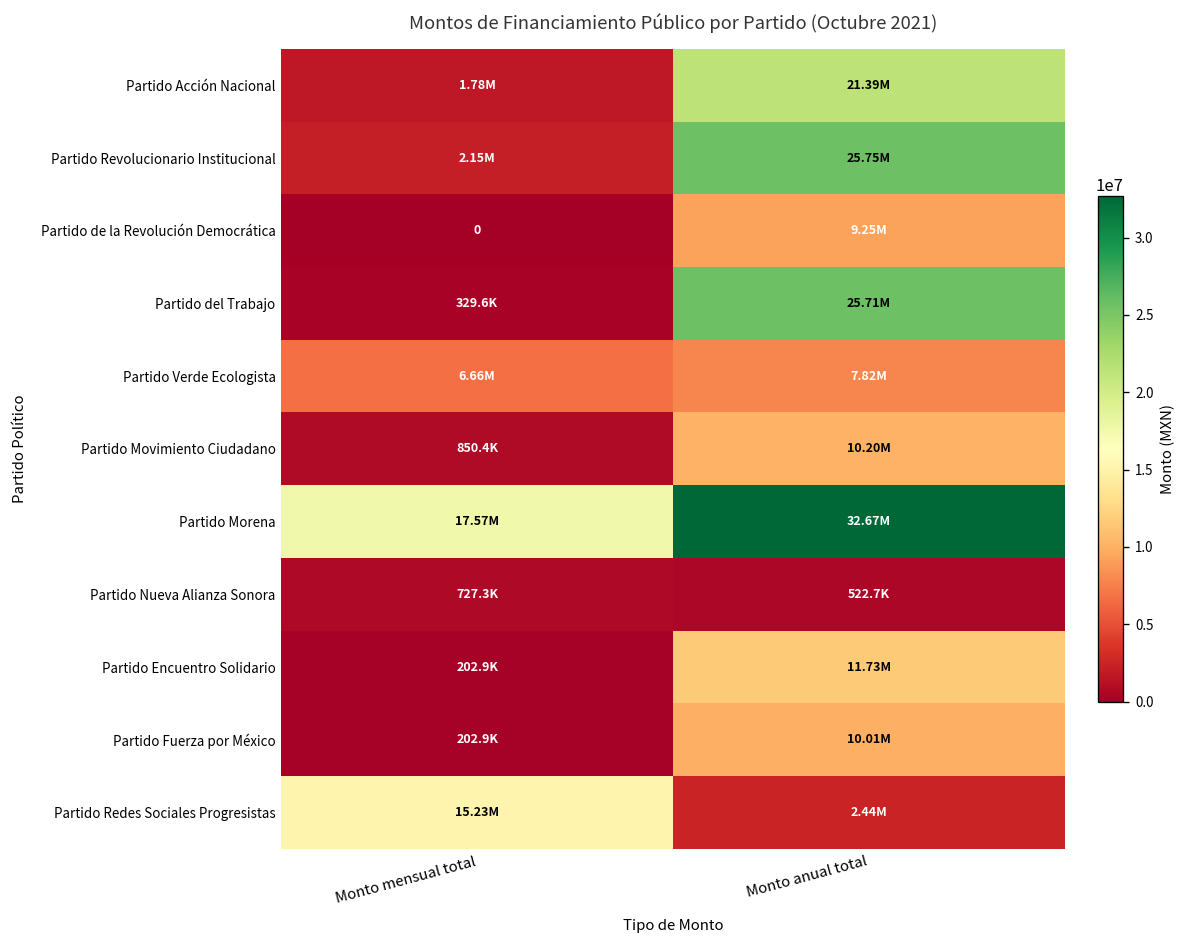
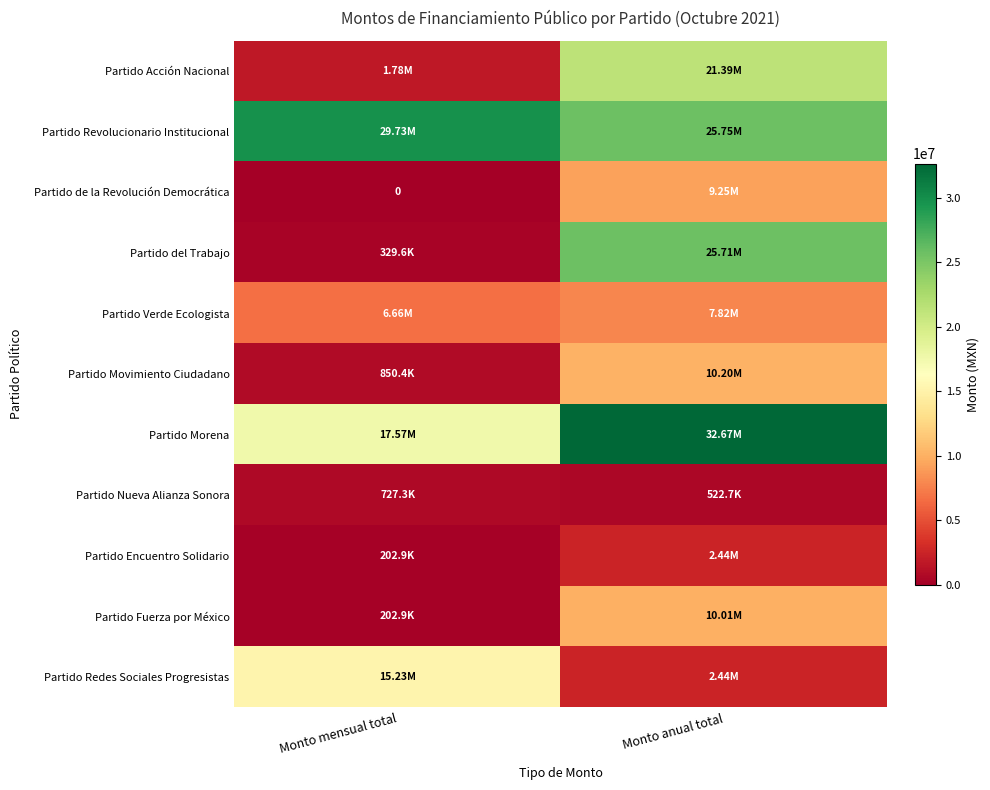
  {
    "Partido Acción Nacional": {
      "Monto mensual total": "1.78M",
      "Monto anual total": "21.39M"
    },
    "Partido Revolucionario Institucional": {
-     "Monto mensual total": "2.15M",
+     "Monto mensual total": "29.73M",
      "Monto anual total": "25.75M"
    },
    "Partido de la Revolución Democrática": {
      "Monto mensual total": "0",
      "Monto anual total": "9.25M"
    },
    "Partido del Trabajo": {
      "Monto mensual total": "329.6K",
      "Monto anual total": "25.71M"
    },
    "Partido Verde Ecologista": {
      "Monto mensual total": "6.66M",
      "Monto anual total": "7.82M"
    },
    "Partido Movimiento Ciudadano": {
      "Monto mensual total": "850.4K",
      "Monto anual total": "10.20M"
    },
    "Partido Morena": {
      "Monto mensual total": "17.57M",
      "Monto anual total": "32.67M"
    },
    "Partido Nueva Alianza Sonora": {
      "Monto mensual total": "727.3K",
      "Monto anual total": "522.7K"
    },
    "Partido Encuentro Solidario": {
      "Monto mensual total": "202.9K",
-     "Monto anual total": "11.73M"
+     "Monto anual total": "2.44M"
    },
    "Partido Fuerza por México": {
      "Monto mensual total": "202.9K",
      "Monto anual total": "10.01M"
    },
    "Partido Redes Sociales Progresistas": {
      "Monto mensual total": "15.23M",
      "Monto anual total": "2.44M"
    }
  }
